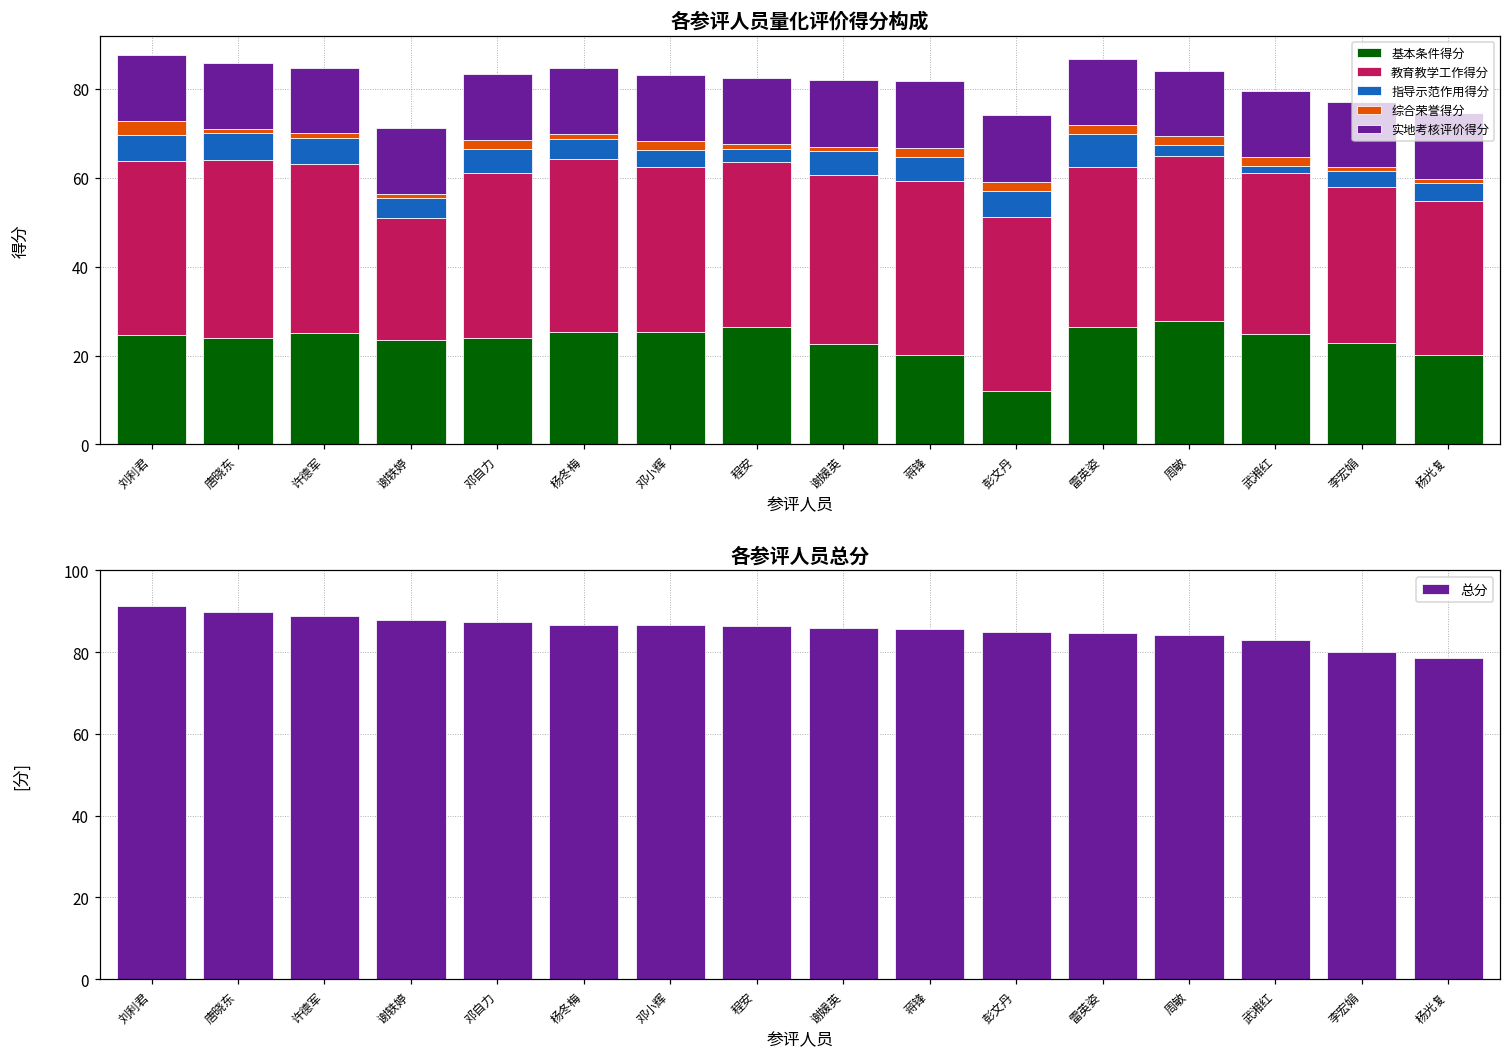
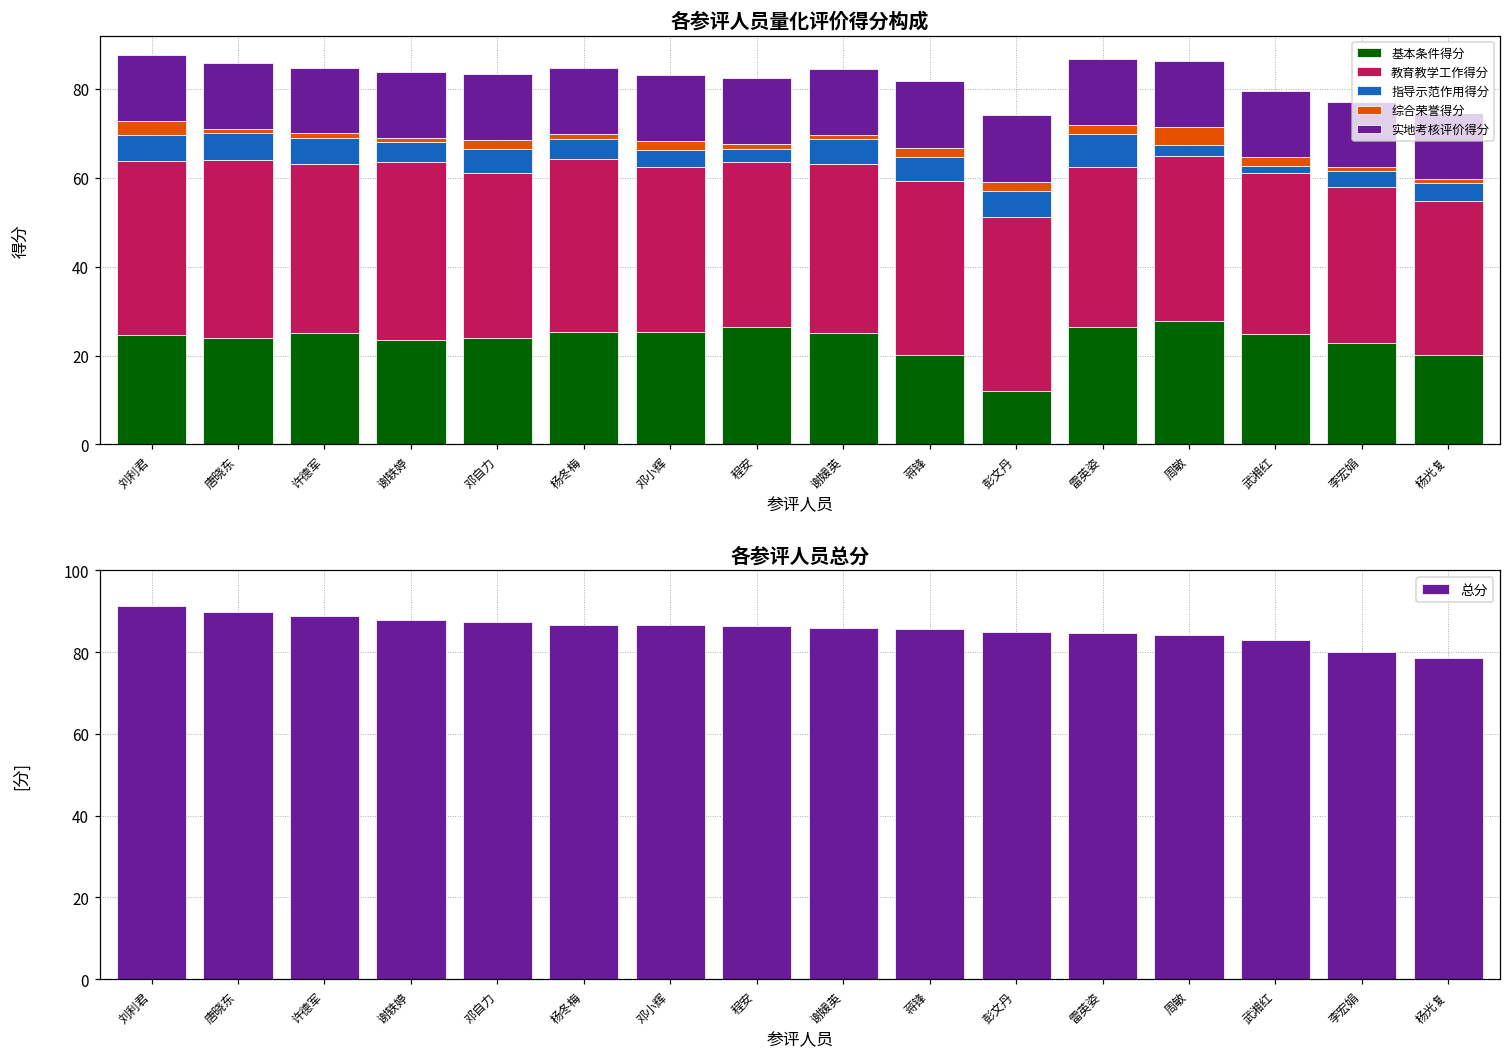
  {
    "各参评人员量化评价得分构成": {
      "基本条件得分": {
        "刘利君": 25,
        "唐晓东": 24,
        "许德军": 25,
        "谢轶婷": 24,
        "邓自力": 24,
        "杨冬梅": 25,
        "邓小辉": 25,
        "程安": 27,
-       "谢媛英": 23,
+       "谢媛英": 25,
        "蒋锋": 20,
        "彭文丹": 12,
        "雷英姿": 26,
        "周敏": 28,
        "武湘红": 25,
        "李宏娟": 23,
        "杨光复": 20
      },
      "教育教学工作得分": {
        "刘利君": 39,
        "唐晓东": 40,
        "许德军": 38,
-       "谢轶婷": 27,
+       "谢轶婷": 40,
        "邓自力": 37,
        "杨冬梅": 39,
        "邓小辉": 37,
        "程安": 37,
        "谢媛英": 38,
        "蒋锋": 39,
        "彭文丹": 39,
        "雷英姿": 36,
        "周敏": 37,
        "武湘红": 36,
        "李宏娟": 35,
        "杨光复": 35
      },
      "指导示范作用得分": {
        "刘利君": 6,
        "唐晓东": 6,
        "许德军": 6,
        "谢轶婷": 5,
        "邓自力": 6,
        "杨冬梅": 5,
        "邓小辉": 4,
        "程安": 3,
        "谢媛英": 6,
        "蒋锋": 6,
        "彭文丹": 6,
        "雷英姿": 8,
        "周敏": 3,
        "武湘红": 2,
        "李宏娟": 4,
        "杨光复": 4
      },
      "综合荣誉得分": {
        "刘利君": 3,
        "唐晓东": 1,
        "许德军": 1,
        "谢轶婷": 1,
        "邓自力": 2,
        "杨冬梅": 1,
        "邓小辉": 2,
        "程安": 1,
        "谢媛英": 1,
        "蒋锋": 2,
        "彭文丹": 2,
        "雷英姿": 2,
-       "周敏": 2,
+       "周敏": 4,
        "武湘红": 2,
        "李宏娟": 1,
        "杨光复": 1
      },
      "实地考核评价得分": {
        "刘利君": 15,
        "唐晓东": 15,
        "许德军": 15,
        "谢轶婷": 15,
        "邓自力": 15,
        "杨冬梅": 15,
        "邓小辉": 15,
        "程安": 15,
        "谢媛英": 15,
        "蒋锋": 15,
        "彭文丹": 15,
        "雷英姿": 15,
        "周敏": 15,
        "武湘红": 15
      }
    },
    "各参评人员总分": {
      "刘利君": 91,
      "唐晓东": 90,
      "许德军": 89,
      "谢轶婷": 88,
      "邓自力": 87,
      "杨冬梅": 87,
      "邓小辉": 87,
      "程安": 86,
      "谢媛英": 86,
      "蒋锋": 86,
      "彭文丹": 85,
      "雷英姿": 85,
      "周敏": 84,
      "武湘红": 83,
      "李宏娟": 80,
      "杨光复": 79
    }
  }
